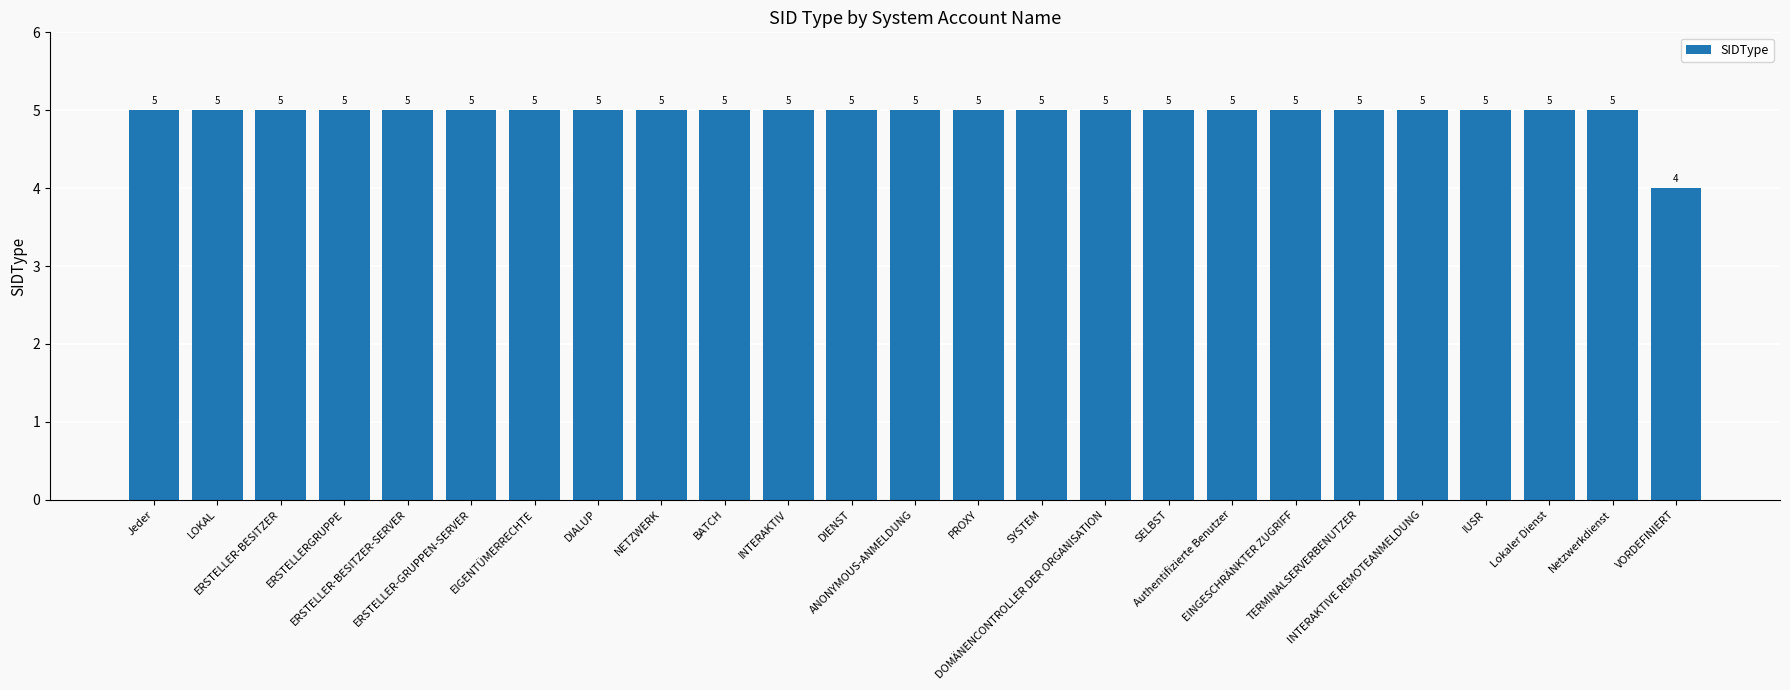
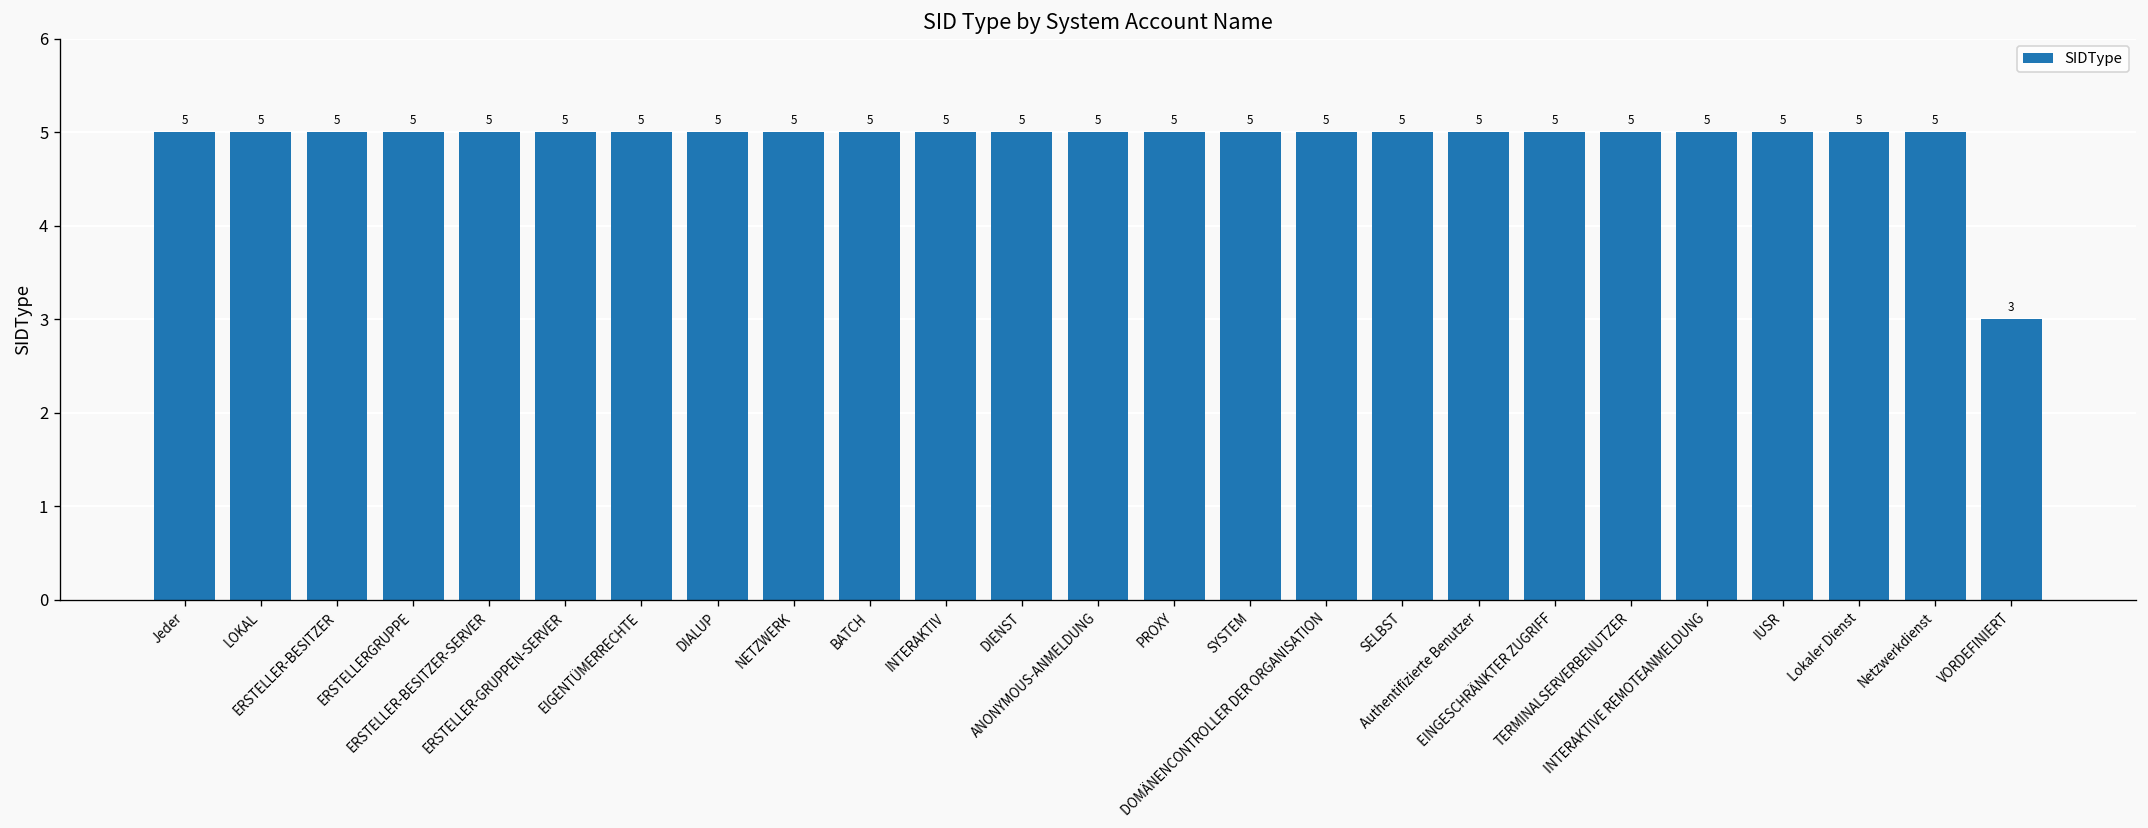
  {
    "Jeder": 5,
    "LOKAL": 5,
    "ERSTELLER-BESITZER": 5,
    "ERSTELLERGRUPPE": 5,
    "ERSTELLER-BESITZER-SERVER": 5,
    "ERSTELLER-GRUPPEN-SERVER": 5,
    "EIGENTÜMERRECHTE": 5,
    "DIALUP": 5,
    "NETZWERK": 5,
    "BATCH": 5,
    "INTERAKTIV": 5,
    "DIENST": 5,
    "ANONYMOUS-ANMELDUNG": 5,
    "PROXY": 5,
    "SYSTEM": 5,
    "DOMÄNENCONTROLLER DER ORGANISATION": 5,
    "SELBST": 5,
    "Authentifizierte Benutzer": 5,
    "EINGESCHRÄNKTER ZUGRIFF": 5,
    "TERMINALSERVERBENUTZER": 5,
    "INTERAKTIVE REMOTEANMELDUNG": 5,
    "IUSR": 5,
    "Lokaler Dienst": 5,
    "Netzwerkdienst": 5,
-   "VORDEFINIERT": 4
+   "VORDEFINIERT": 3
  }
